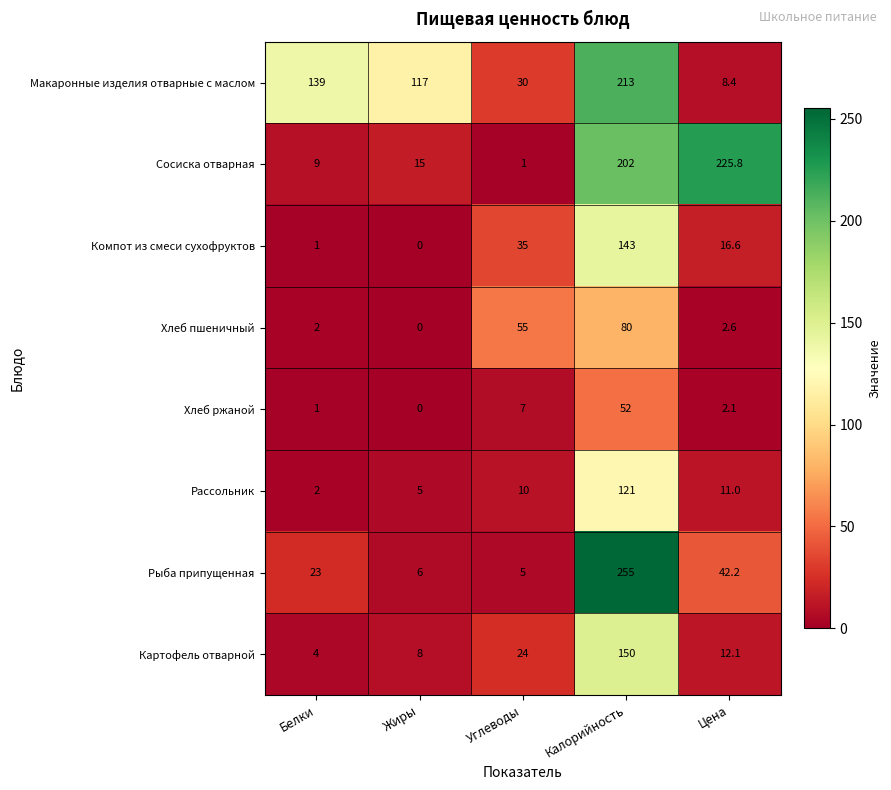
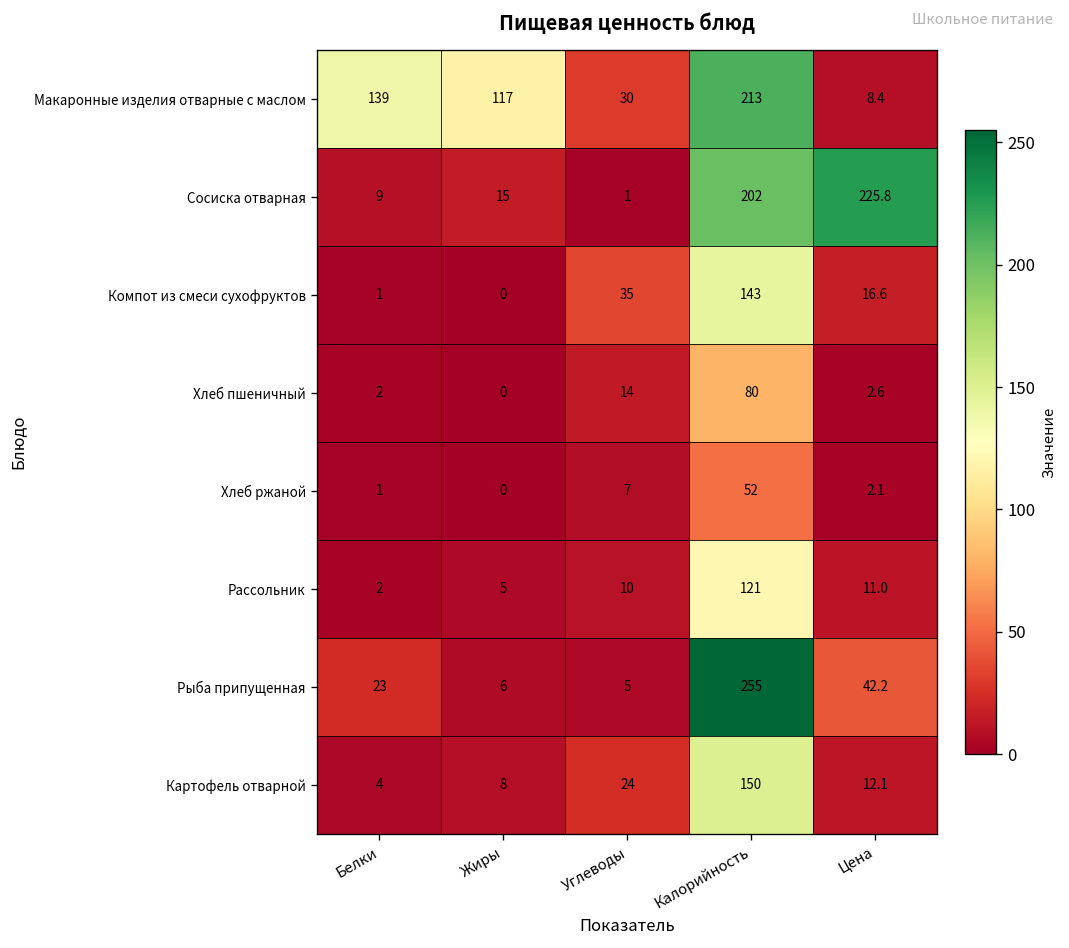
  {
    "Макаронные изделия отварные с маслом": {
      "Белки": 139,
      "Жиры": 117,
      "Углеводы": 30,
      "Калорийность": 213,
      "Цена": 8.4
    },
    "Сосиска отварная": {
      "Белки": 9,
      "Жиры": 15,
      "Углеводы": 1,
      "Калорийность": 202,
      "Цена": 225.8
    },
    "Компот из смеси сухофруктов": {
      "Белки": 1,
      "Жиры": 0,
      "Углеводы": 35,
      "Калорийность": 143,
      "Цена": 16.6
    },
    "Хлеб пшеничный": {
      "Белки": 2,
      "Жиры": 0,
-     "Углеводы": 55,
+     "Углеводы": 14,
      "Калорийность": 80,
      "Цена": 2.6
    },
    "Хлеб ржаной": {
      "Белки": 1,
      "Жиры": 0,
      "Углеводы": 7,
      "Калорийность": 52,
      "Цена": 2.1
    },
    "Рассольник": {
      "Белки": 2,
      "Жиры": 5,
      "Углеводы": 10,
      "Калорийность": 121,
      "Цена": 11.0
    },
    "Рыба припущенная": {
      "Белки": 23,
      "Жиры": 6,
      "Углеводы": 5,
      "Калорийность": 255,
      "Цена": 42.2
    },
    "Картофель отварной": {
      "Белки": 4,
      "Жиры": 8,
      "Углеводы": 24,
      "Калорийность": 150,
      "Цена": 12.1
    }
  }
